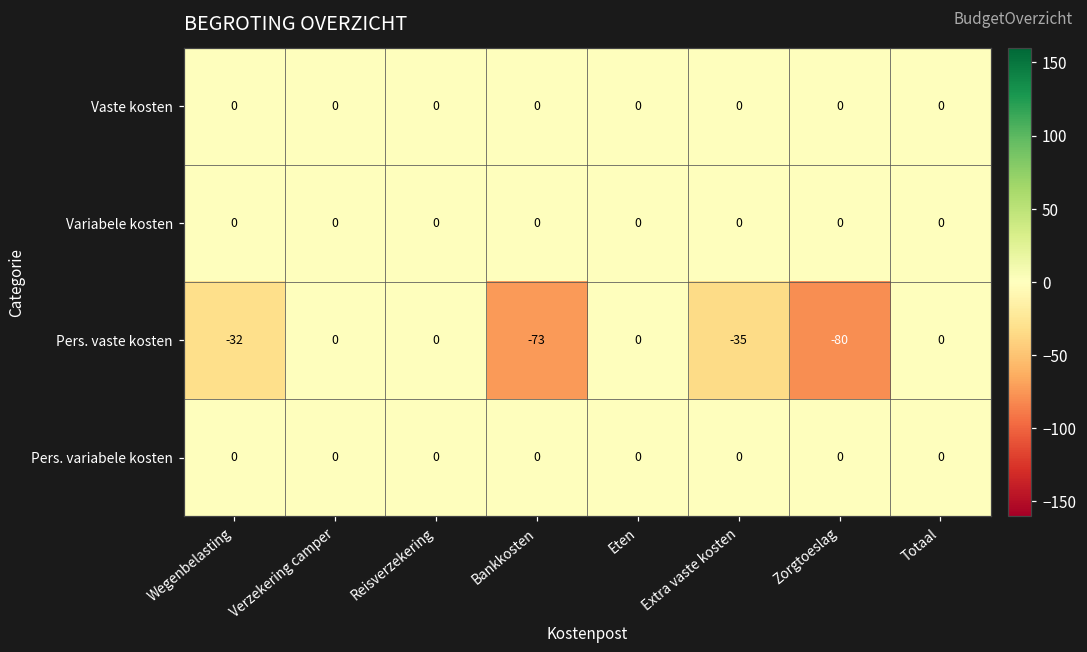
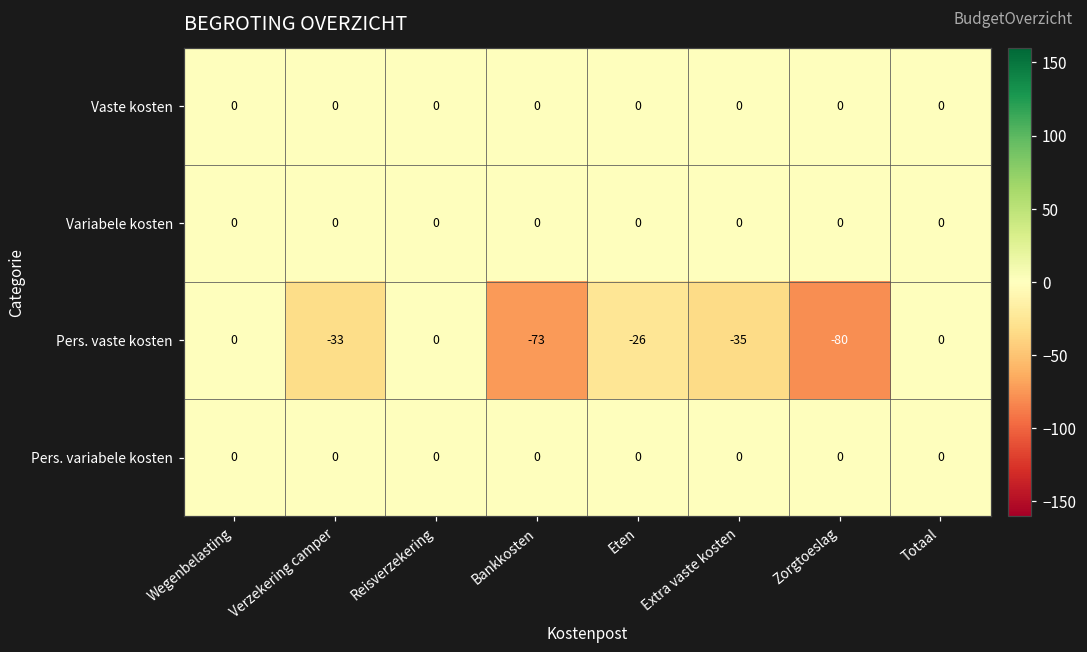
  {
    "Vaste kosten": {
      "Wegenbelasting": 0,
      "Verzekering camper": 0,
      "Reisverzekering": 0,
      "Bankkosten": 0,
      "Eten": 0,
      "Extra vaste kosten": 0,
      "Zorgtoeslag": 0,
      "Totaal": 0
    },
    "Variabele kosten": {
      "Wegenbelasting": 0,
      "Verzekering camper": 0,
      "Reisverzekering": 0,
      "Bankkosten": 0,
      "Eten": 0,
      "Extra vaste kosten": 0,
      "Zorgtoeslag": 0,
      "Totaal": 0
    },
    "Pers. vaste kosten": {
-     "Wegenbelasting": -32,
-     "Verzekering camper": 0,
+     "Wegenbelasting": 0,
+     "Verzekering camper": -33,
      "Reisverzekering": 0,
      "Bankkosten": -73,
-     "Eten": 0,
+     "Eten": -26,
      "Extra vaste kosten": -35,
      "Zorgtoeslag": -80,
      "Totaal": 0
    },
    "Pers. variabele kosten": {
      "Wegenbelasting": 0,
      "Verzekering camper": 0,
      "Reisverzekering": 0,
      "Bankkosten": 0,
      "Eten": 0,
      "Extra vaste kosten": 0,
      "Zorgtoeslag": 0,
      "Totaal": 0
    }
  }
